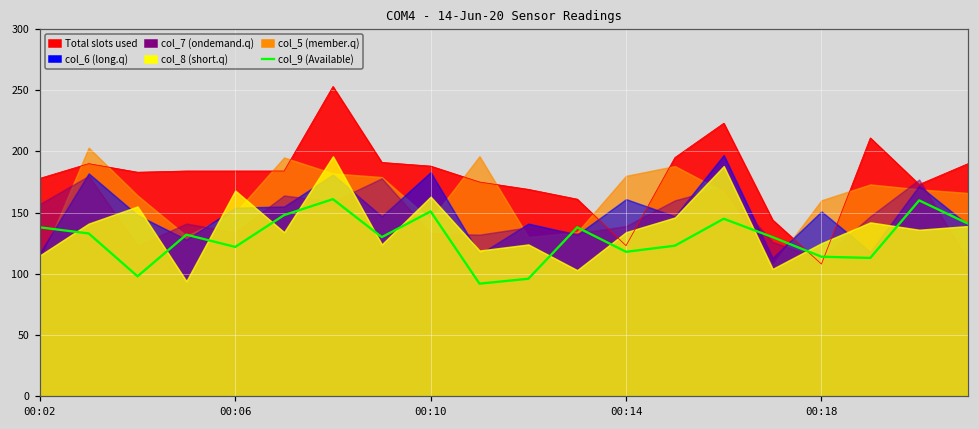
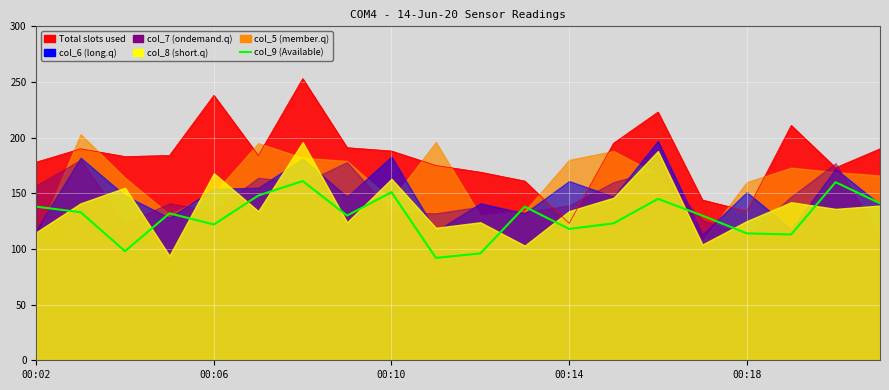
  {
    "Total slots used": {
      "00:02": 178,
-     "00:06": 184,
+     "00:06": 238,
      "00:10": 188,
      "00:14": 123,
-     "00:18": 108
+     "00:18": 134
    }
  }
